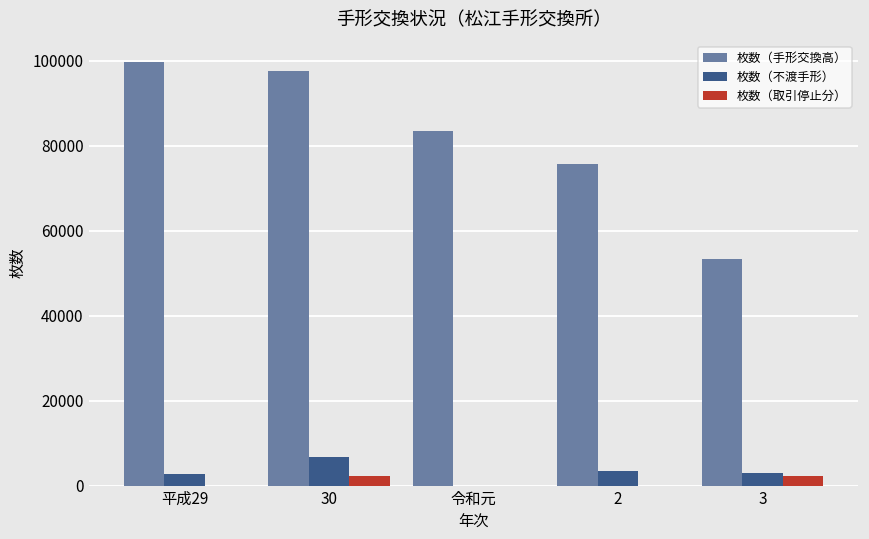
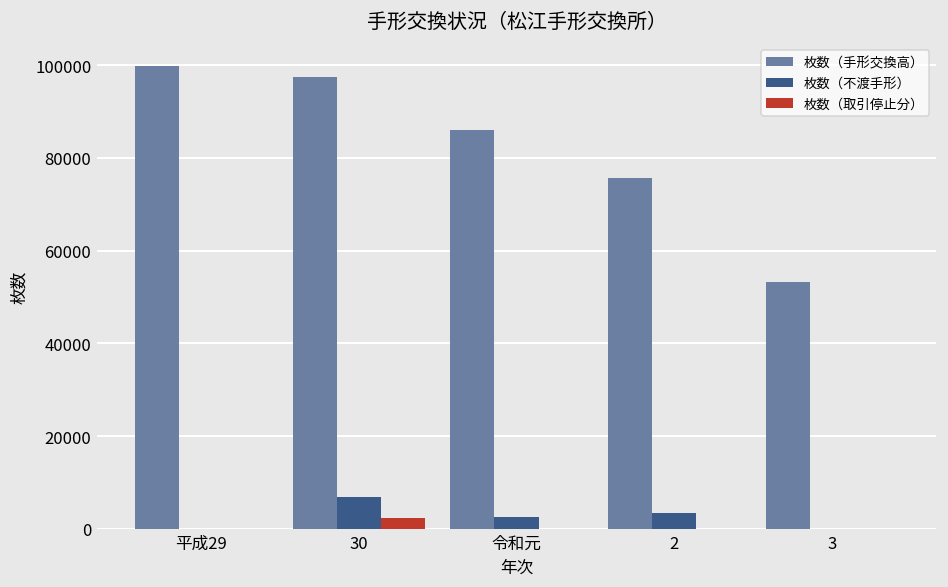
  {
    "枚数（手形交換高）": {
      "平成29": 100000,
      "30": 97000,
-     "令和元": 83000,
+     "令和元": 86000,
      "2": 76000,
      "3": 53000
    },
    "枚数（不渡手形）": {
-     "平成29": 3000,
+     "平成29": 0,
      "30": 7000,
-     "令和元": 0,
+     "令和元": 3000,
      "2": 3000,
-     "3": 3000
+     "3": 0
    },
    "枚数（取引停止分）": {
      "30": 2000,
-     "3": 2000
+     "3": 0
    }
  }
